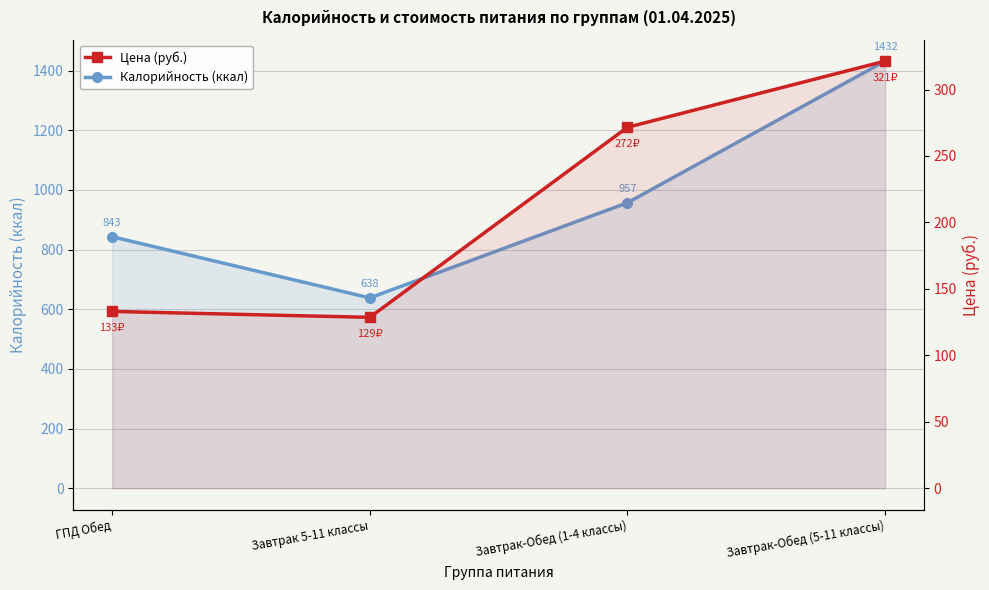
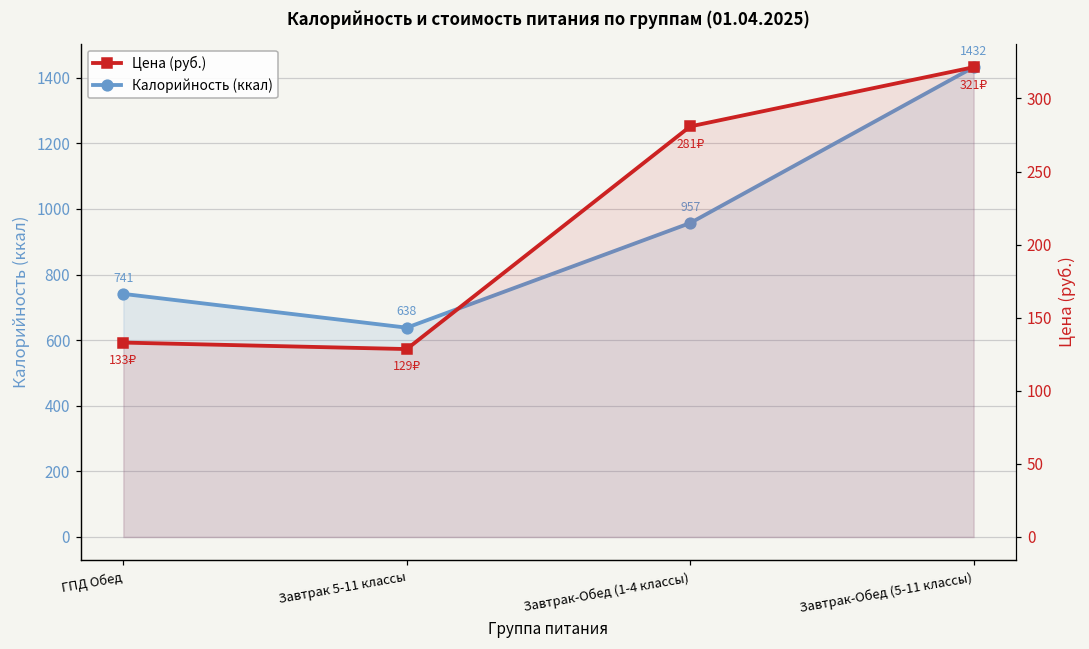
  {
    "Калорийность (ккал)": {
-     "ГПД Обед": "843",
+     "ГПД Обед": "741",
      "Завтрак 5-11 классы": "638",
      "Завтрак-Обед (1-4 классы)": "957",
      "Завтрак-Обед (5-11 классы)": "1432"
    },
    "Цена (руб.)": {
      "ГПД Обед": "133₽",
      "Завтрак 5-11 классы": "129₽",
-     "Завтрак-Обед (1-4 классы)": "272₽",
+     "Завтрак-Обед (1-4 классы)": "281₽",
      "Завтрак-Обед (5-11 классы)": "321₽"
    }
  }
